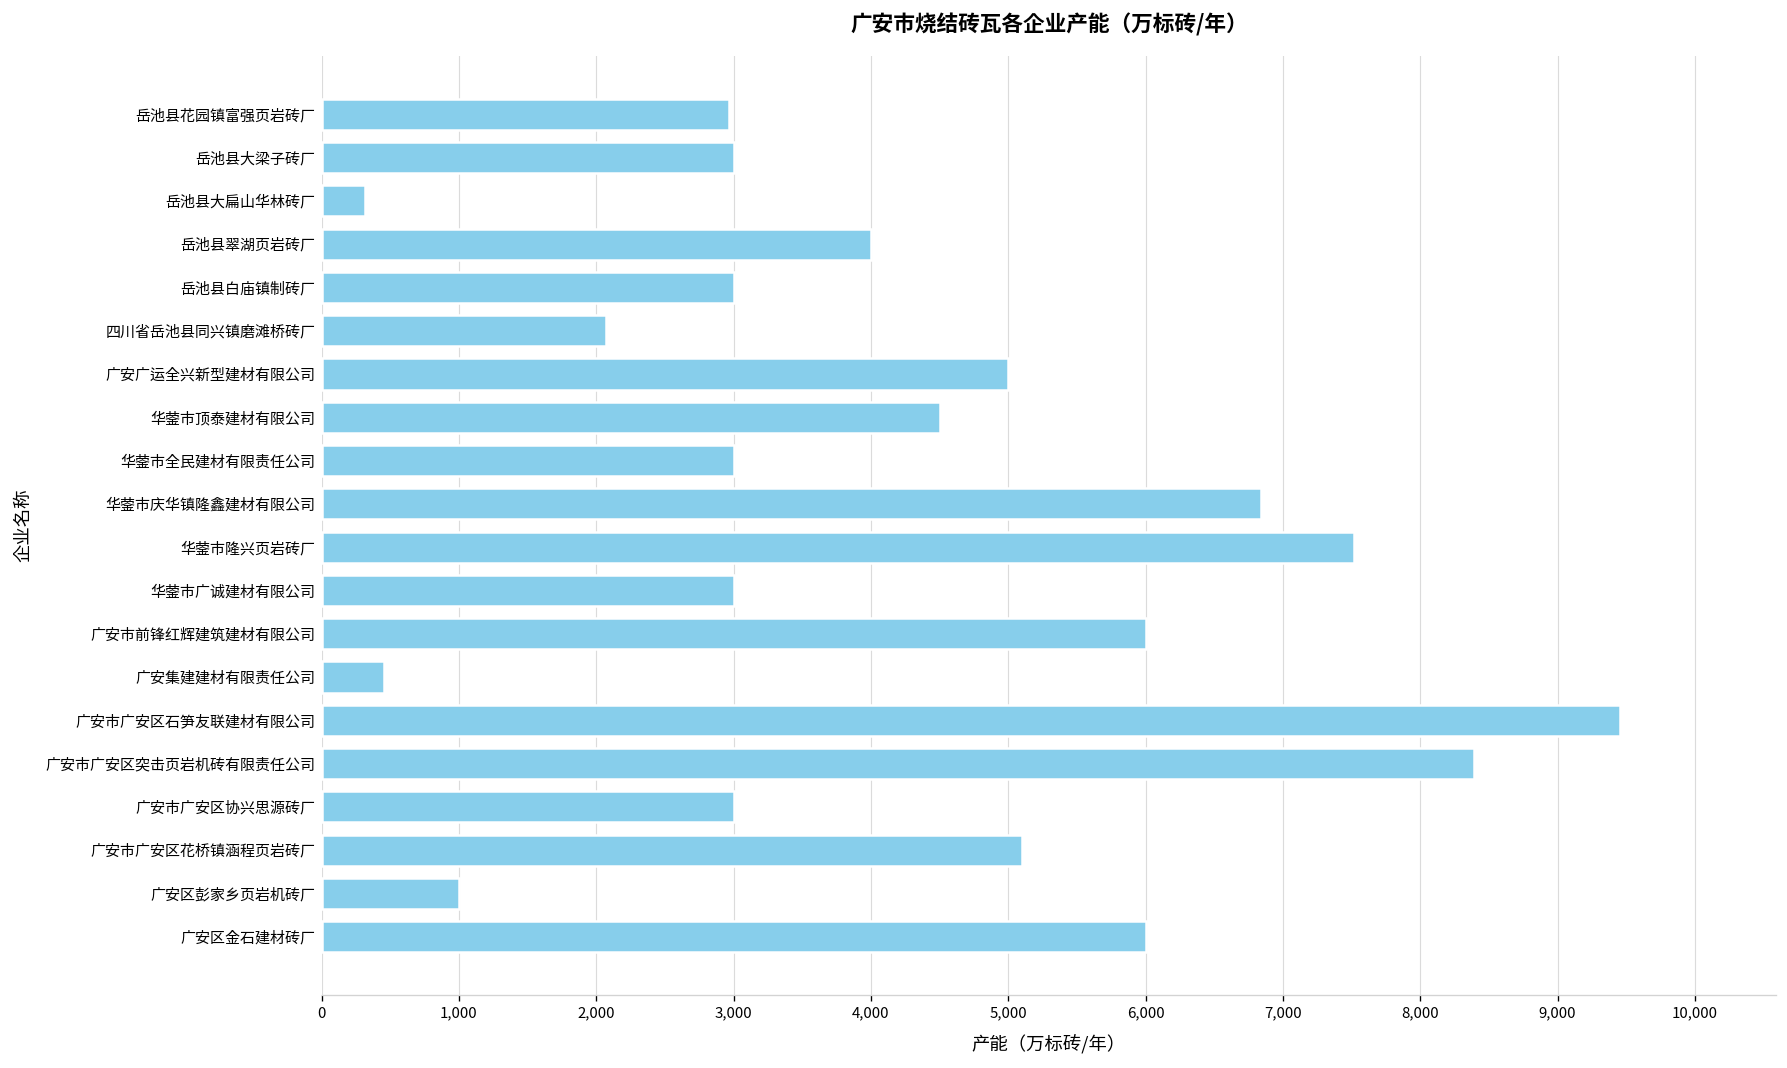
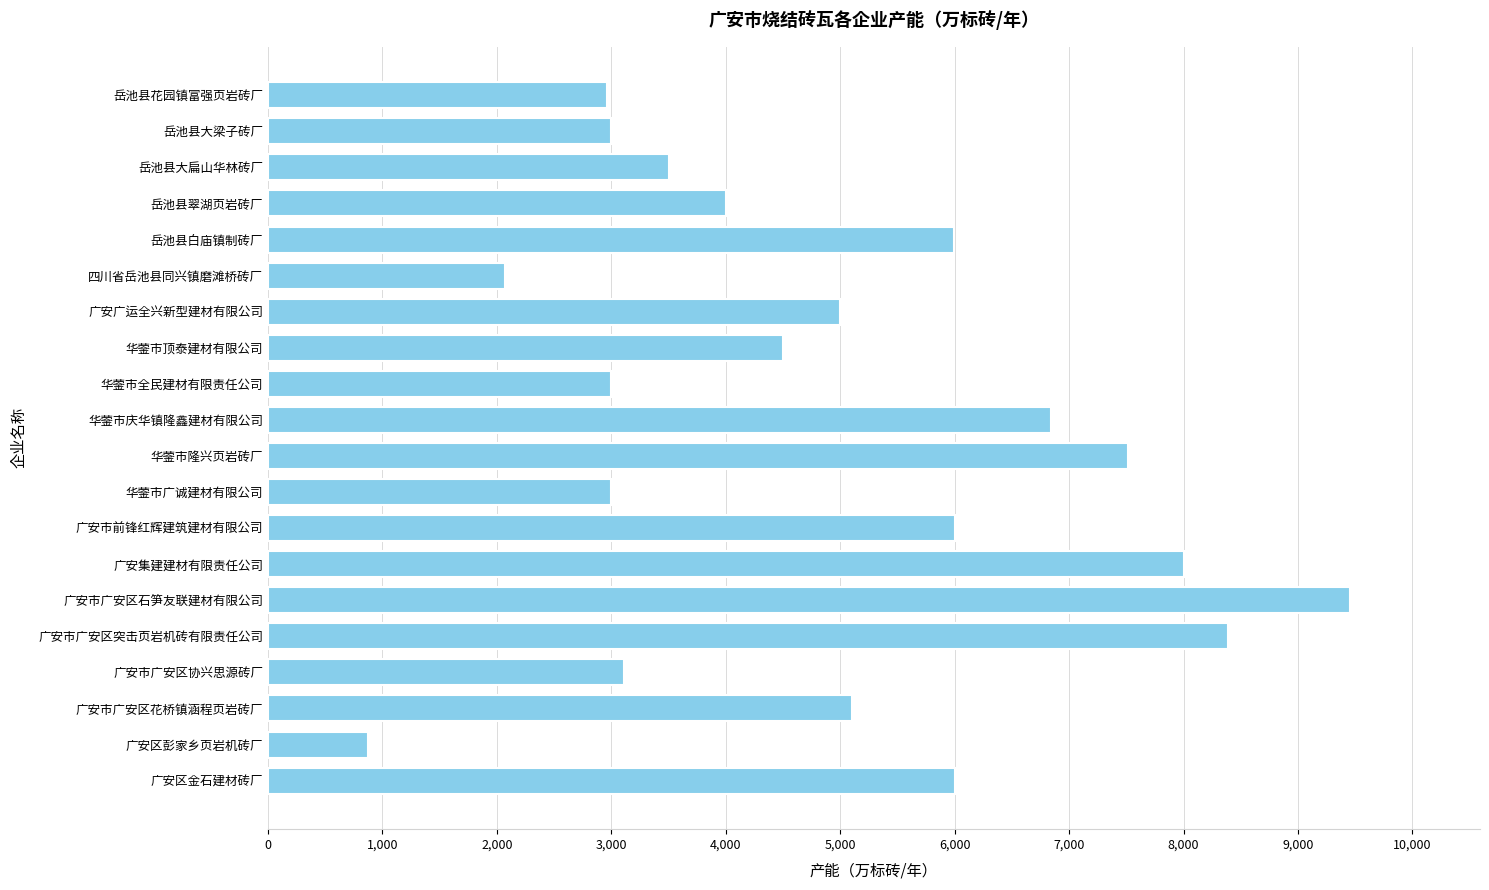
  {
    "岳池县花园镇富强页岩砖厂": "2,960",
    "岳池县大梁子砖厂": "3,000",
-   "岳池县大扁山华林砖厂": "310",
+   "岳池县大扁山华林砖厂": "3,500",
    "岳池县翠湖页岩砖厂": "4,000",
-   "岳池县白庙镇制砖厂": "3,000",
+   "岳池县白庙镇制砖厂": "6,000",
    "四川省岳池县同兴镇磨滩桥砖厂": "2,070",
    "广安广运全兴新型建材有限公司": "5,000",
    "华蓥市顶泰建材有限公司": "4,500",
    "华蓥市全民建材有限责任公司": "3,000",
    "华蓥市庆华镇隆鑫建材有限公司": "6,840",
    "华蓥市隆兴页岩砖厂": "7,520",
    "华蓥市广诚建材有限公司": "3,000",
    "广安市前锋红辉建筑建材有限公司": "6,000",
-   "广安集建建材有限责任公司": "460",
+   "广安集建建材有限责任公司": "8,000",
    "广安市广安区石笋友联建材有限公司": "9,460",
    "广安市广安区突击页岩机砖有限责任公司": "8,390",
-   "广安市广安区协兴思源砖厂": "3,000",
+   "广安市广安区协兴思源砖厂": "3,110",
    "广安市广安区花桥镇涵程页岩砖厂": "5,100",
-   "广安区彭家乡页岩机砖厂": "1,000",
+   "广安区彭家乡页岩机砖厂": "870",
    "广安区金石建材砖厂": "6,000"
  }
